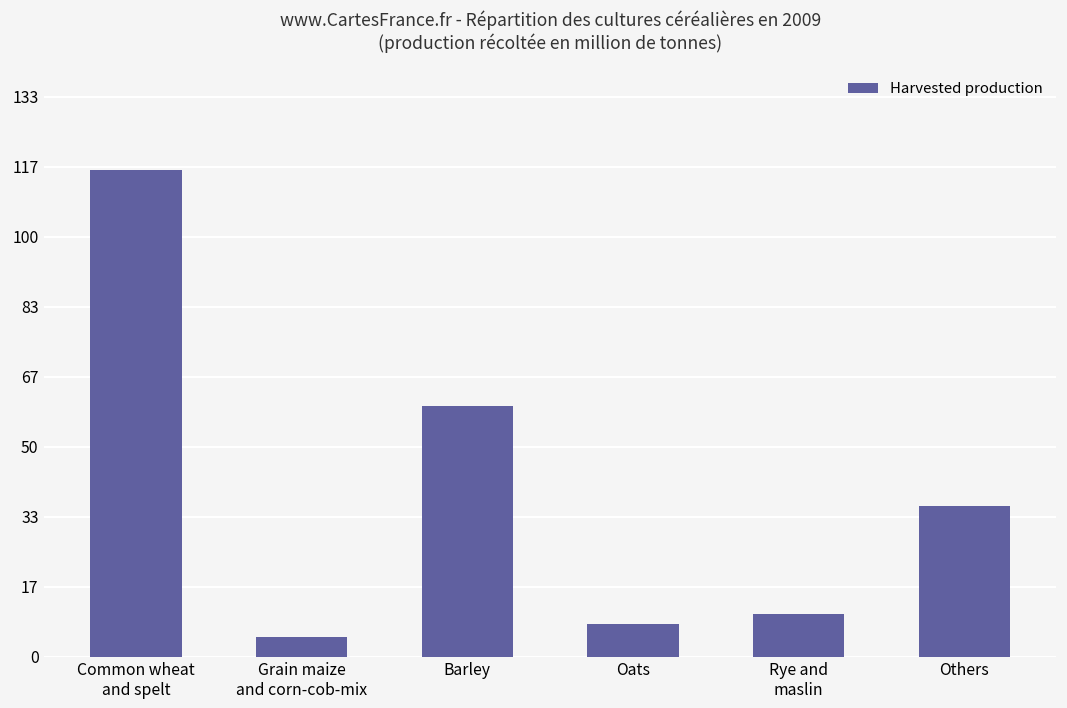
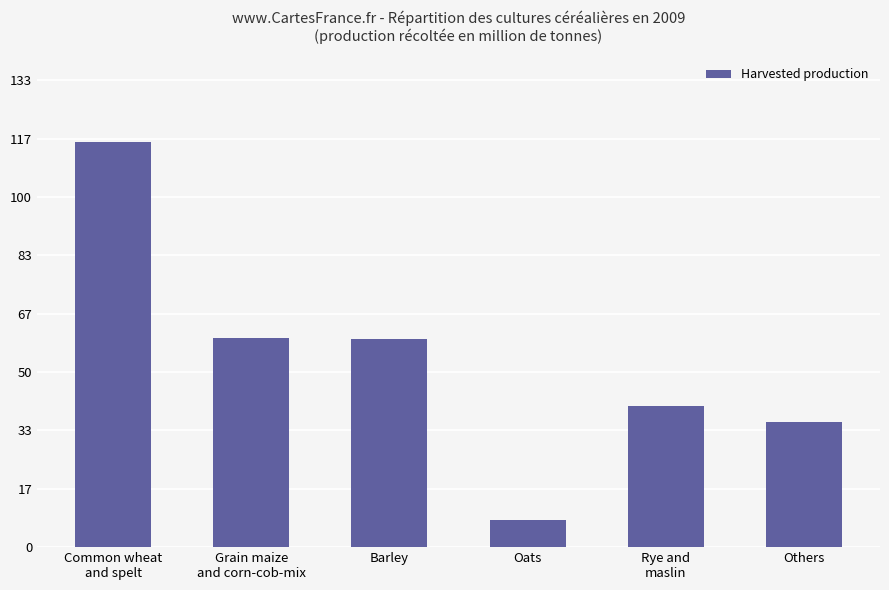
  {
    "Common wheat and spelt": 116,
-   "Grain maize and corn-cob-mix": 5,
+   "Grain maize and corn-cob-mix": 60,
    "Barley": 60,
    "Oats": 8,
-   "Rye and maslin": 10,
+   "Rye and maslin": 40,
    "Others": 36
  }
